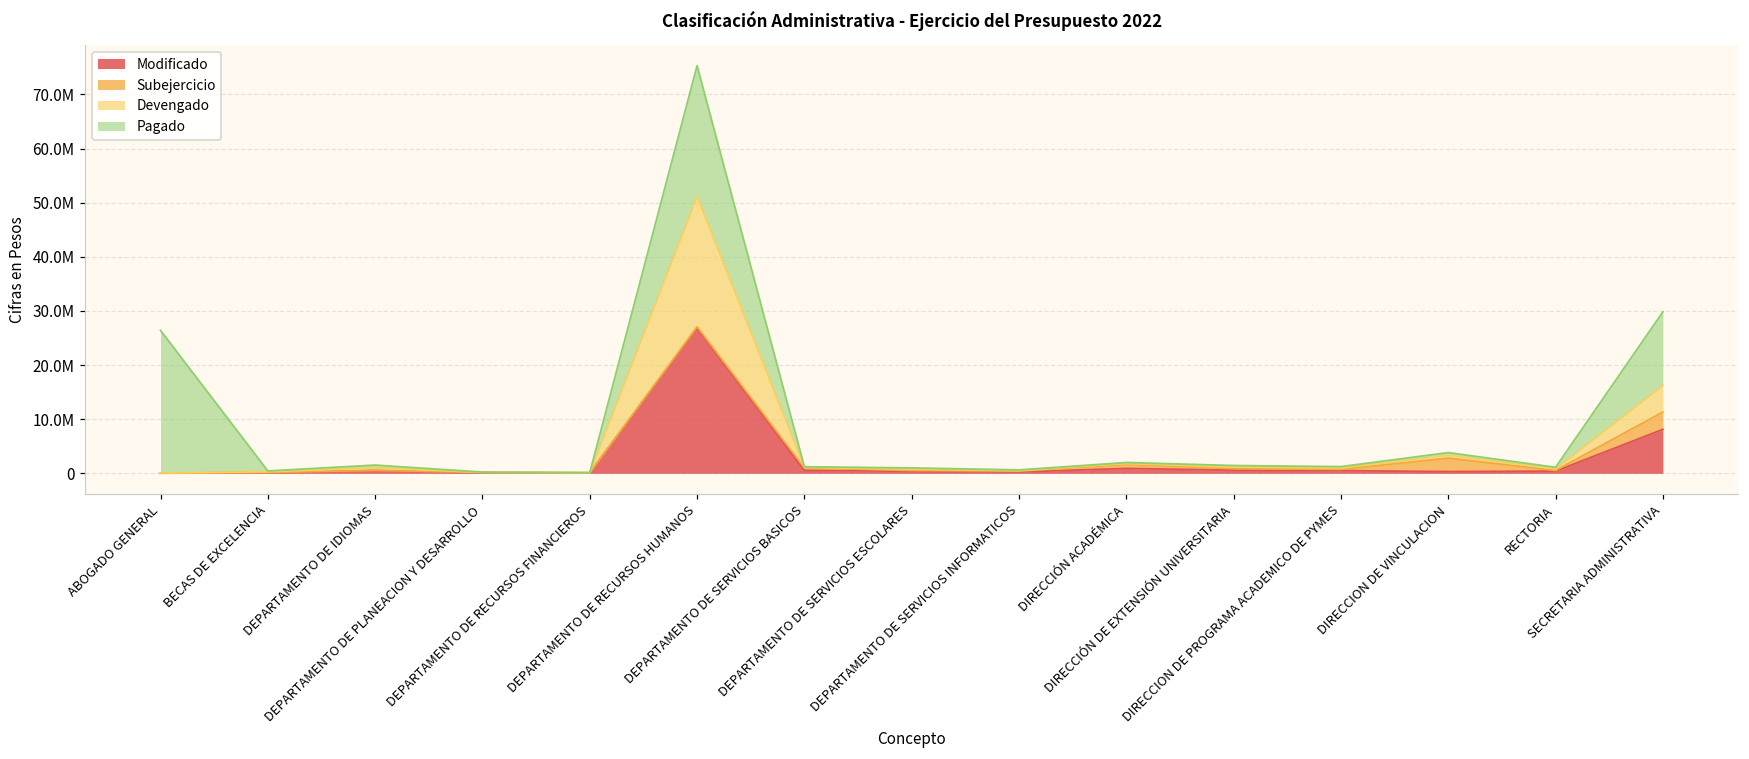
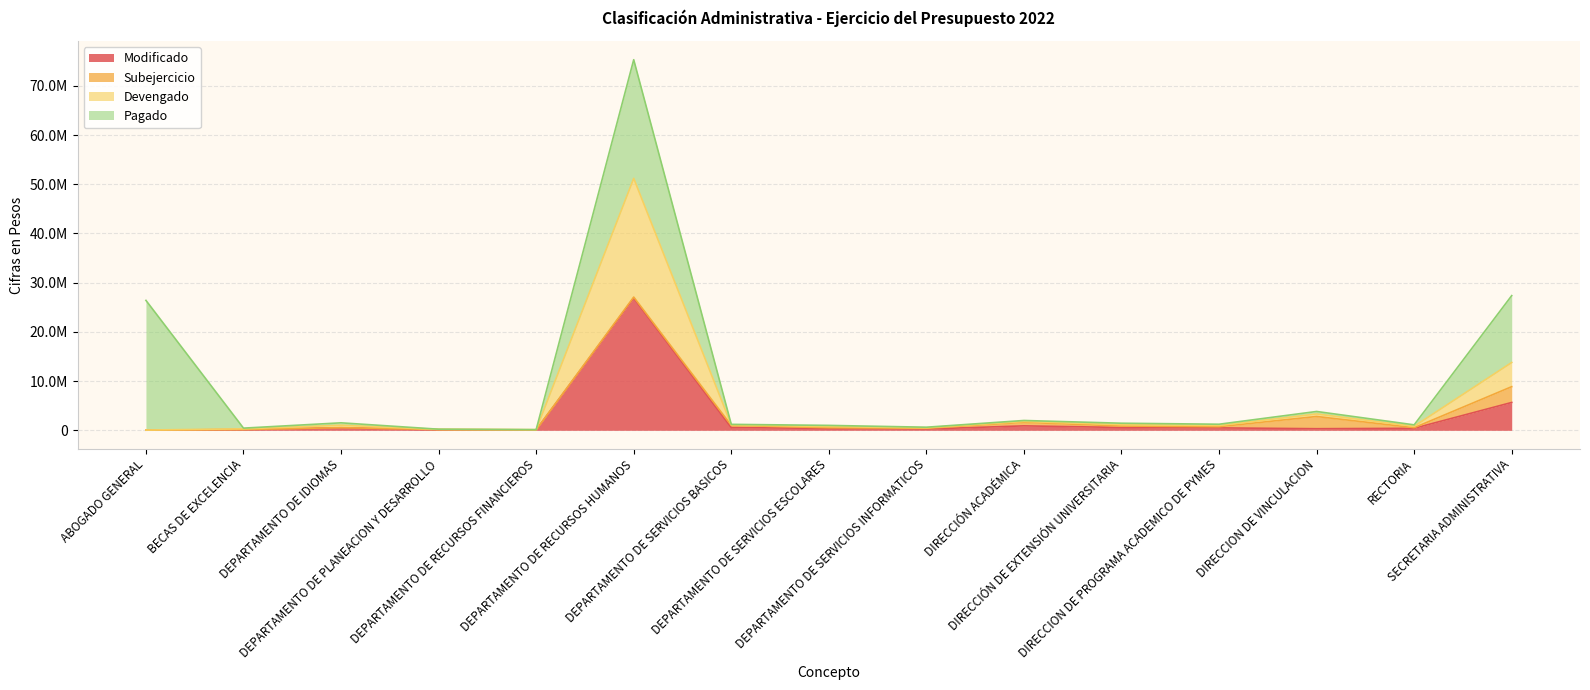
  {
    "Modificado": {
      "DIRECCIÓN ACADÉMICA": 1000000,
      "DIRECCION DE VINCULACION": 0,
-     "SECRETARIA ADMINISTRATIVA": 8000000
+     "SECRETARIA ADMINISTRATIVA": 6000000
    },
    "Pagado": {
      "ABOGADO GENERAL": 26000000,
      "DEPARTAMENTO DE RECURSOS HUMANOS": 24000000,
      "SECRETARIA ADMINISTRATIVA": 14000000
    }
  }
